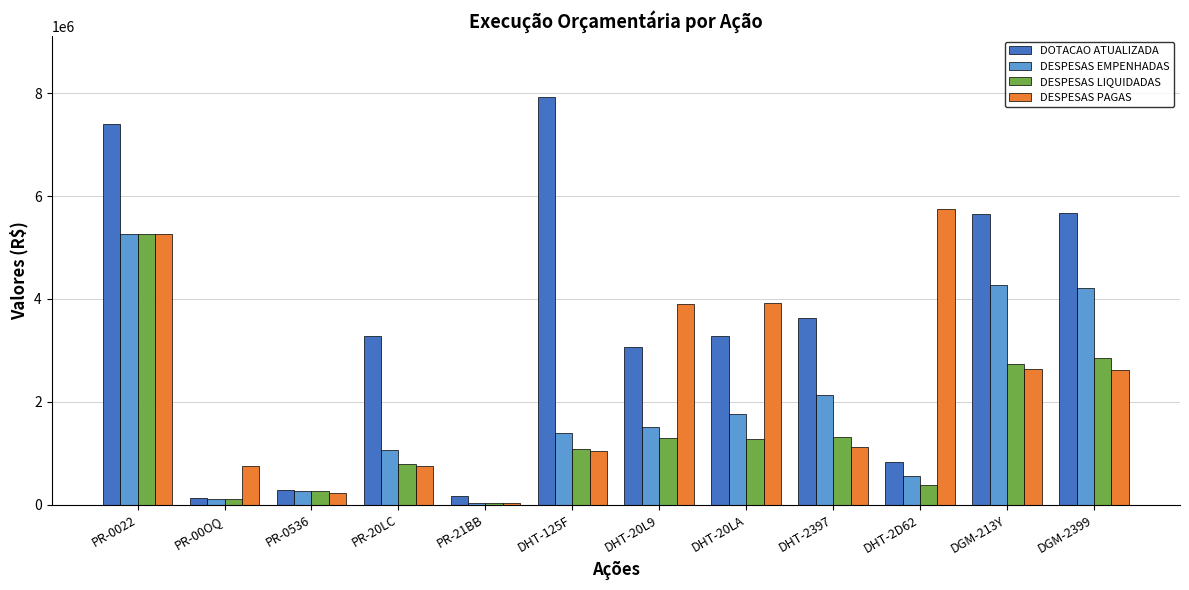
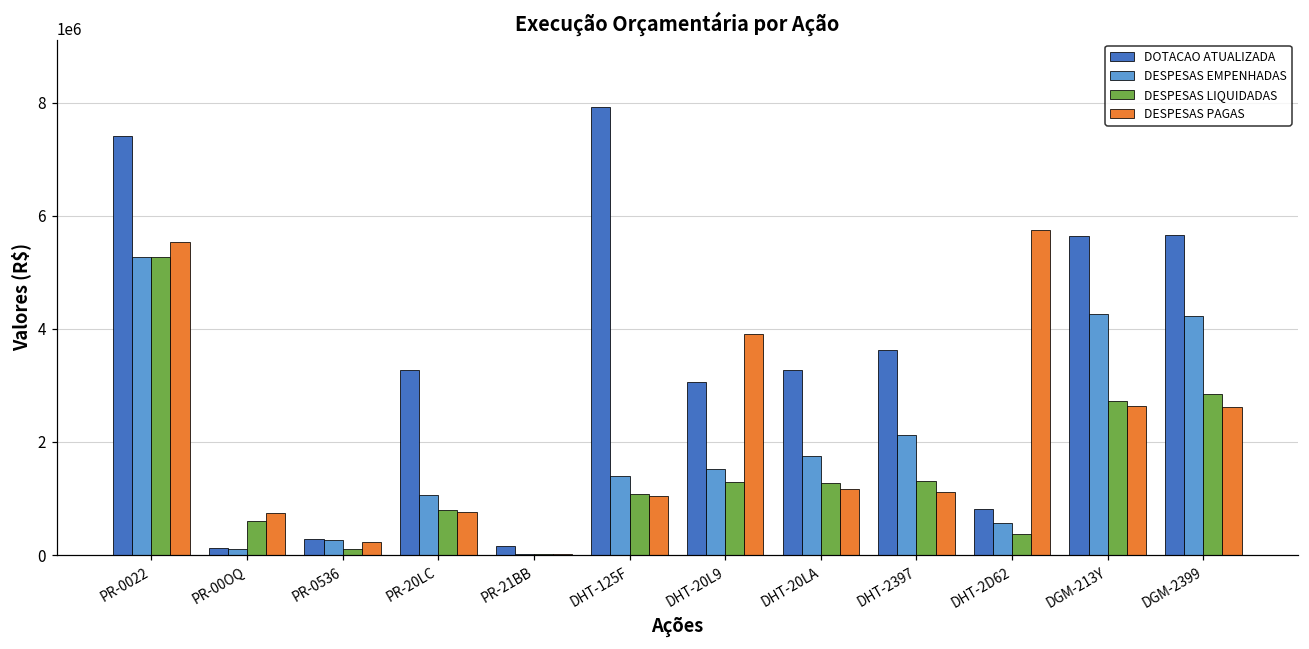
  {
    "DESPESAS LIQUIDADAS": {
      "PR-0022": 5300000,
-     "PR-00OQ": 100000,
-     "PR-0536": 300000,
+     "PR-00OQ": 600000,
+     "PR-0536": 100000,
      "PR-20LC": 800000,
      "DHT-125F": 1100000,
      "DHT-20L9": 1300000,
      "DHT-20LA": 1300000,
      "DHT-2397": 1300000,
      "DHT-2D62": 400000,
      "DGM-213Y": 2700000,
      "DGM-2399": 2900000
    },
    "DESPESAS PAGAS": {
-     "PR-0022": 5300000,
+     "PR-0022": 5500000,
      "PR-00OQ": 700000,
      "PR-0536": 200000,
      "PR-20LC": 800000,
      "DHT-125F": 1000000,
      "DHT-20L9": 3900000,
-     "DHT-20LA": 3900000,
+     "DHT-20LA": 1200000,
      "DHT-2397": 1100000,
      "DHT-2D62": 5800000,
      "DGM-213Y": 2600000,
      "DGM-2399": 2600000
    }
  }
